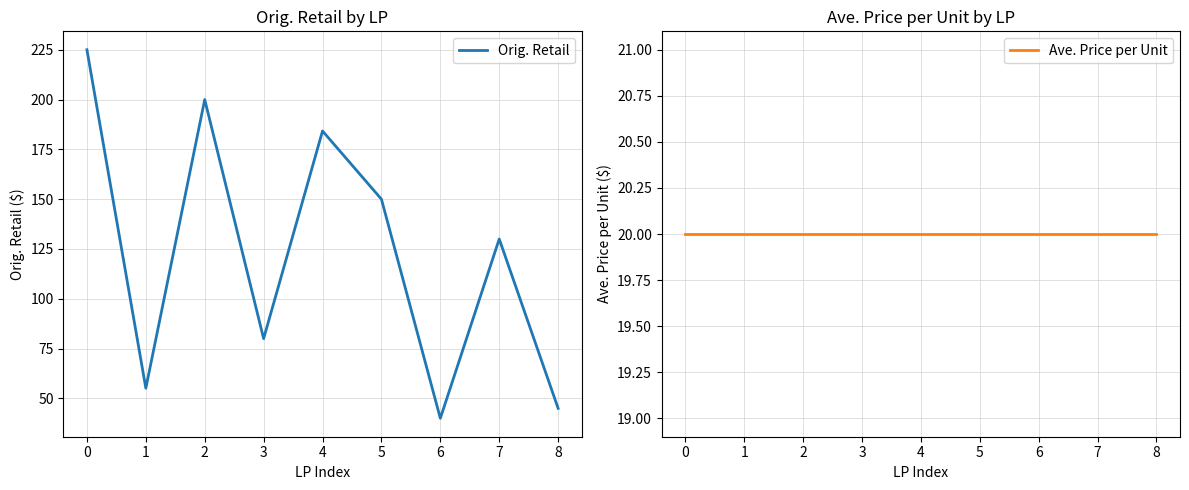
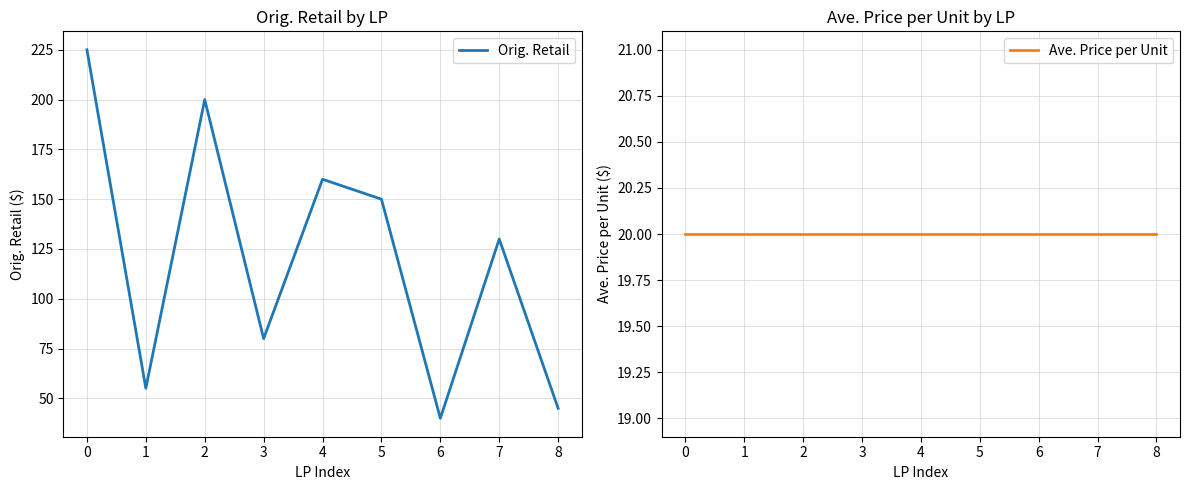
  {
    "Orig. Retail by LP": {
      "0": 225,
      "1": 55,
      "2": 200,
      "3": 80,
-     "4": 184,
+     "4": 160,
      "5": 150,
      "6": 40,
      "7": 130,
      "8": 45
    },
    "Ave. Price per Unit by LP": {
      "0": 20.00,
      "1": 20.00,
      "2": 20.00,
      "3": 20.00,
      "4": 20.00,
      "5": 20.00,
      "6": 20.00,
      "7": 20.00,
      "8": 20.00
    }
  }
